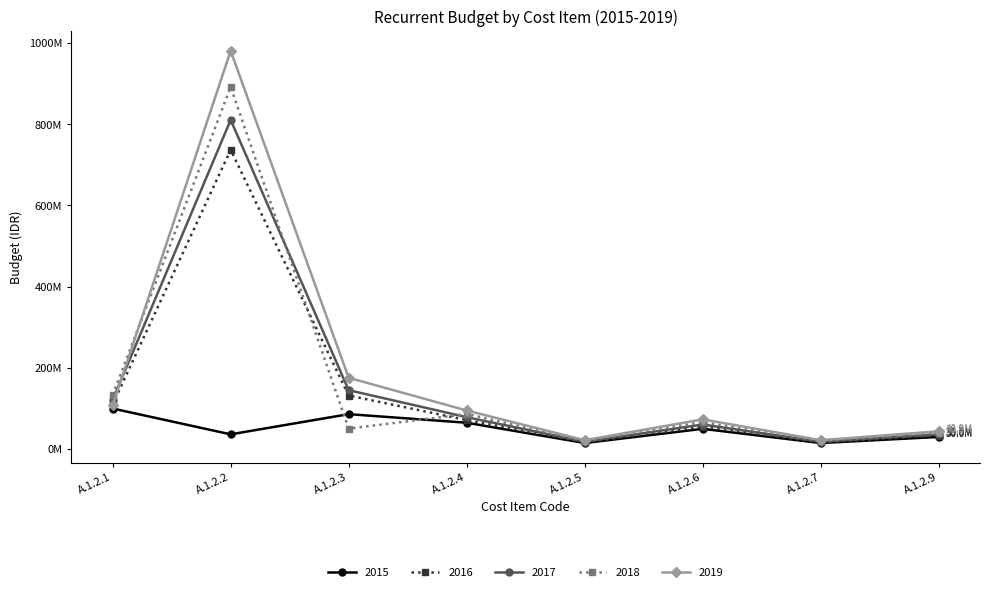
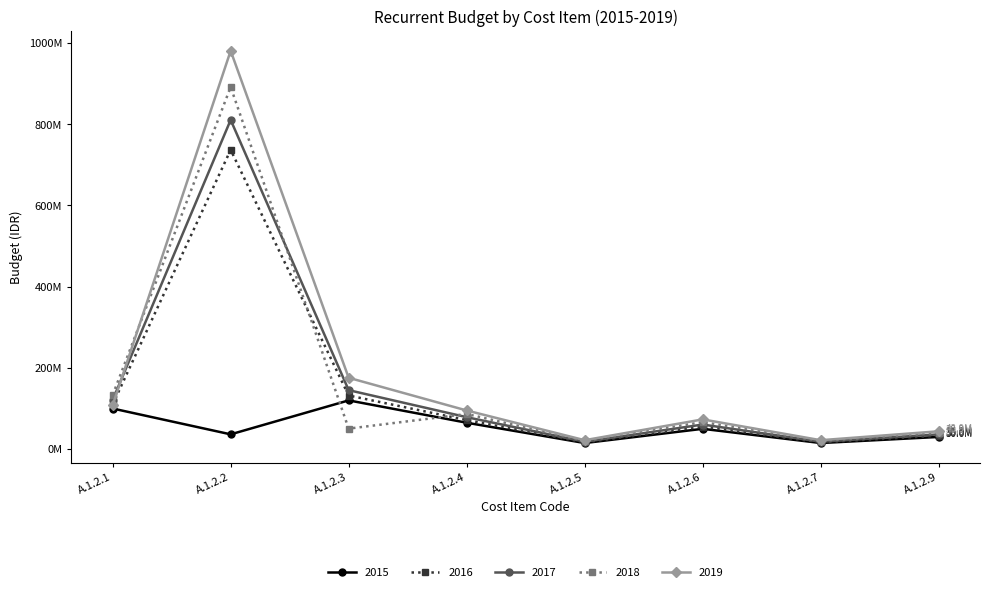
  {
    "2015": {
      "A.1.2.1": 100000000,
      "A.1.2.2": 40000000,
-     "A.1.2.3": 90000000,
+     "A.1.2.3": 120000000,
      "A.1.2.4": 70000000
    }
  }
